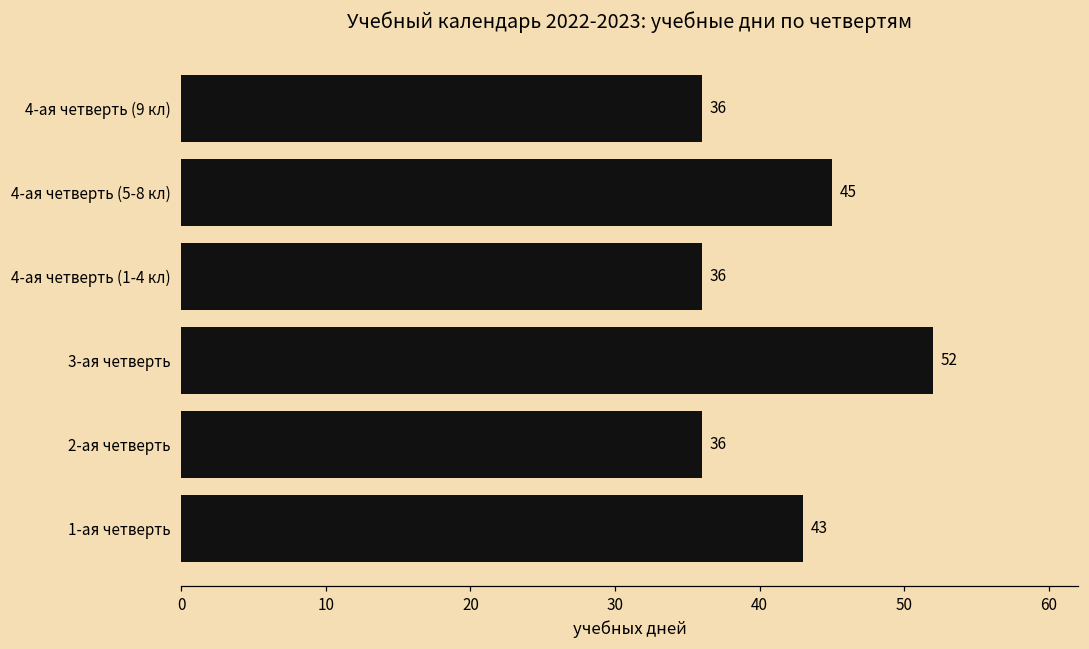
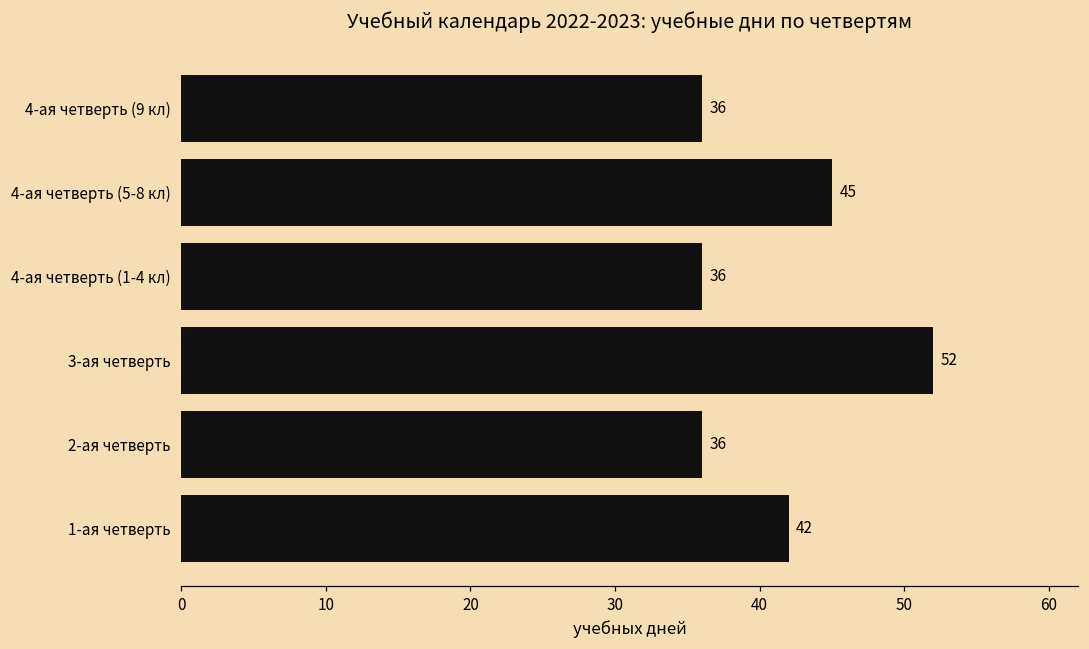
  {
    "4-ая четверть (9 кл)": 36,
    "4-ая четверть (5-8 кл)": 45,
    "4-ая четверть (1-4 кл)": 36,
    "3-ая четверть": 52,
    "2-ая четверть": 36,
-   "1-ая четверть": 43
+   "1-ая четверть": 42
  }
